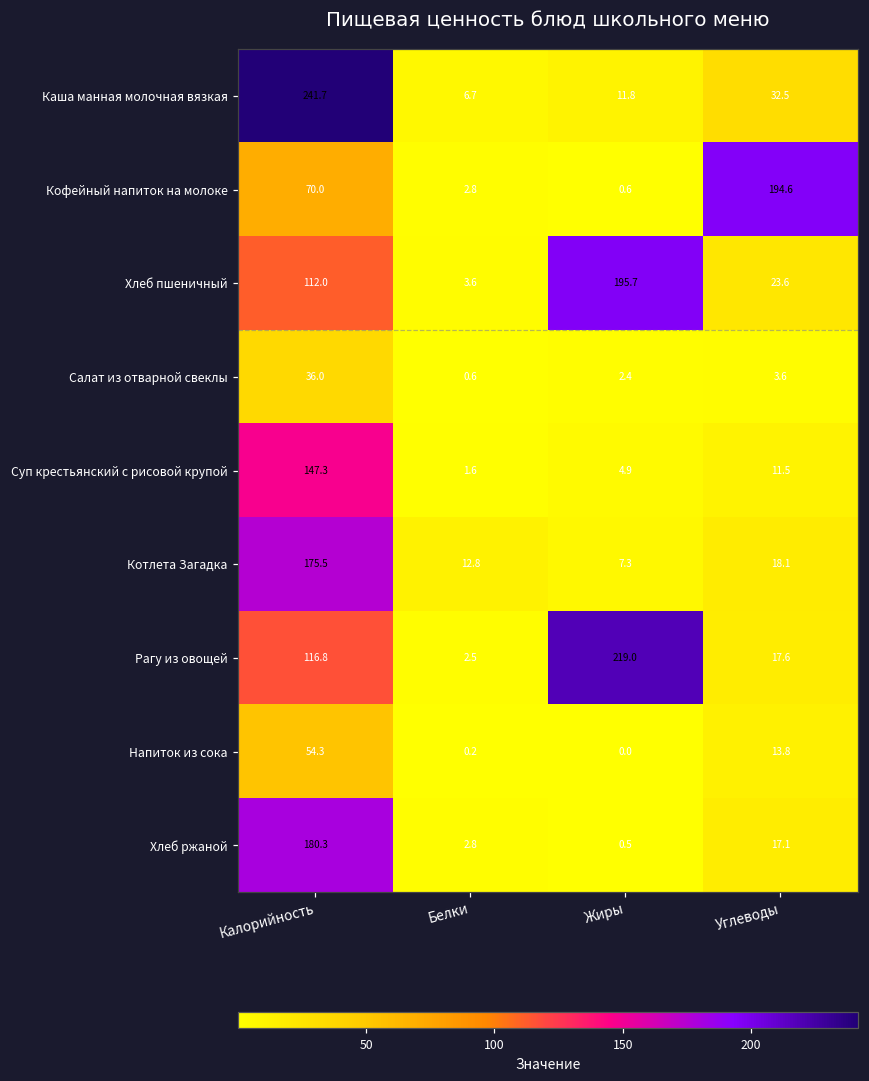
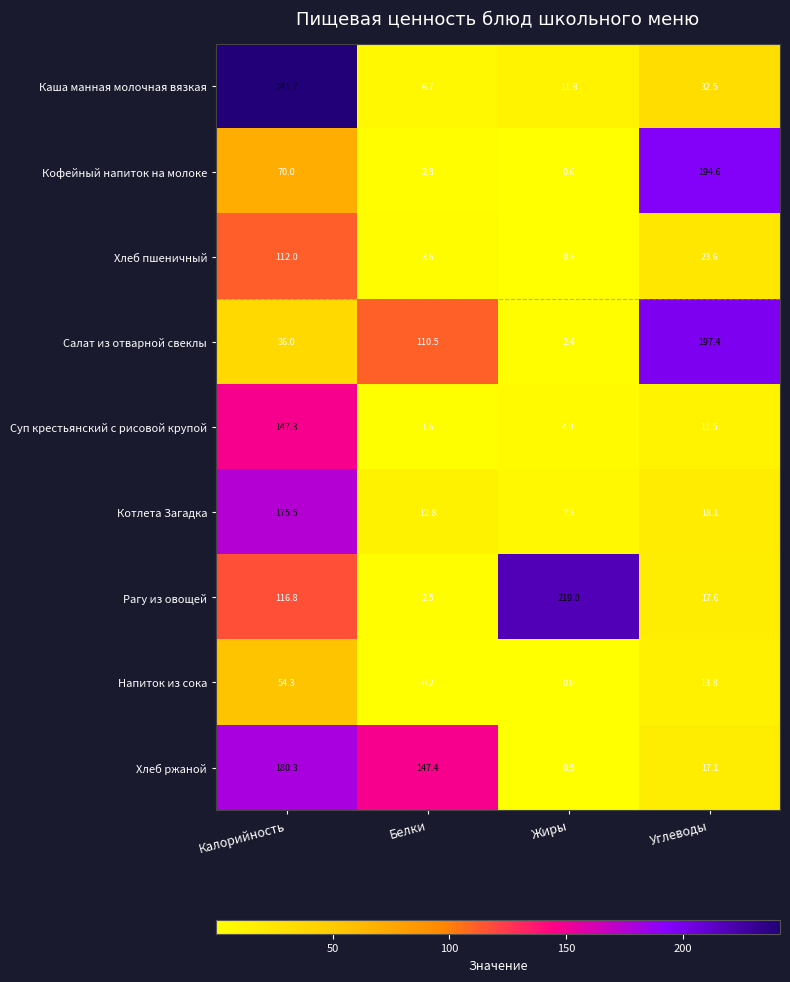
  {
    "Каша манная молочная вязкая": {
      "Калорийность": 241.7,
      "Белки": 6.7,
      "Жиры": 11.8,
      "Углеводы": 32.5
    },
    "Кофейный напиток на молоке": {
      "Калорийность": 70.0,
      "Белки": 2.8,
      "Жиры": 0.6,
      "Углеводы": 194.6
    },
    "Хлеб пшеничный": {
      "Калорийность": 112.0,
      "Белки": 3.6,
-     "Жиры": 195.7,
+     "Жиры": 0.3,
      "Углеводы": 23.6
    },
    "Салат из отварной свеклы": {
      "Калорийность": 36.0,
-     "Белки": 0.6,
+     "Белки": 110.5,
      "Жиры": 2.4,
-     "Углеводы": 3.6
+     "Углеводы": 197.4
    },
    "Суп крестьянский с рисовой крупой": {
      "Калорийность": 147.3,
      "Белки": 1.6,
      "Жиры": 4.9,
      "Углеводы": 11.5
    },
    "Котлета Загадка": {
      "Калорийность": 175.5,
      "Белки": 12.8,
      "Жиры": 7.3,
      "Углеводы": 18.1
    },
    "Рагу из овощей": {
      "Калорийность": 116.8,
      "Белки": 2.5,
      "Жиры": 219.0,
      "Углеводы": 17.6
    },
    "Напиток из сока": {
      "Калорийность": 54.3,
      "Белки": 0.2,
      "Жиры": 0.0,
      "Углеводы": 13.8
    },
    "Хлеб ржаной": {
      "Калорийность": 180.3,
-     "Белки": 2.8,
+     "Белки": 147.4,
      "Жиры": 0.5,
      "Углеводы": 17.1
    }
  }
